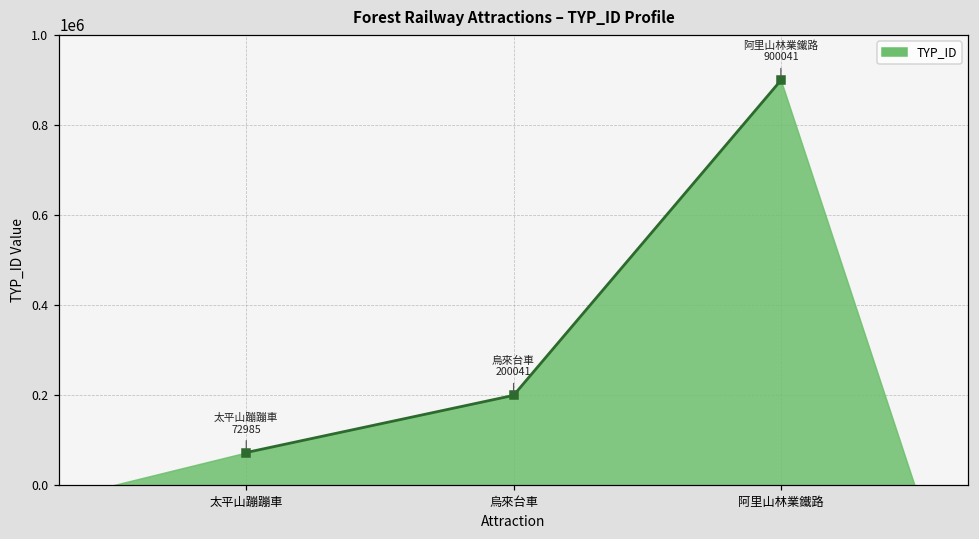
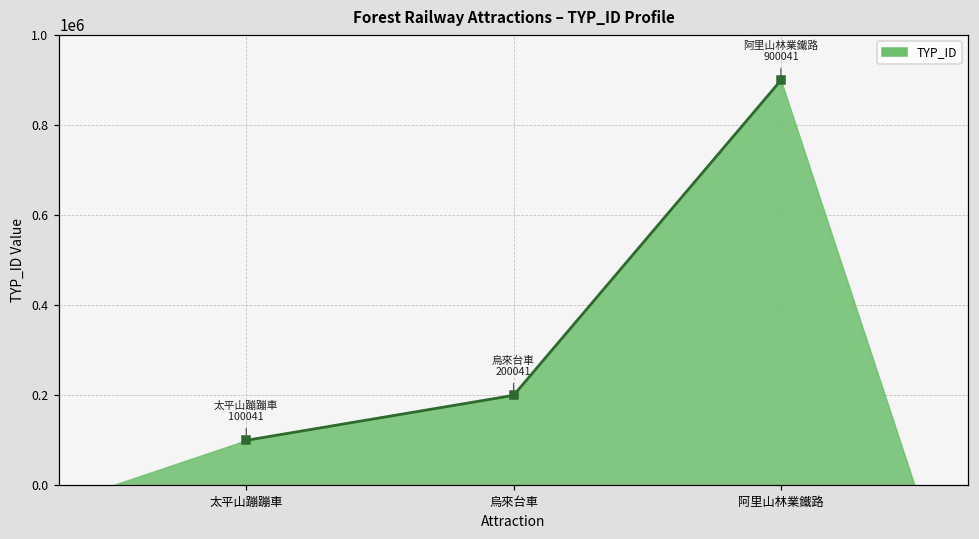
  {
    "TYP_ID": {
-     "太平山蹦蹦車": 72985
+     "太平山蹦蹦車": 100041
    }
  }
